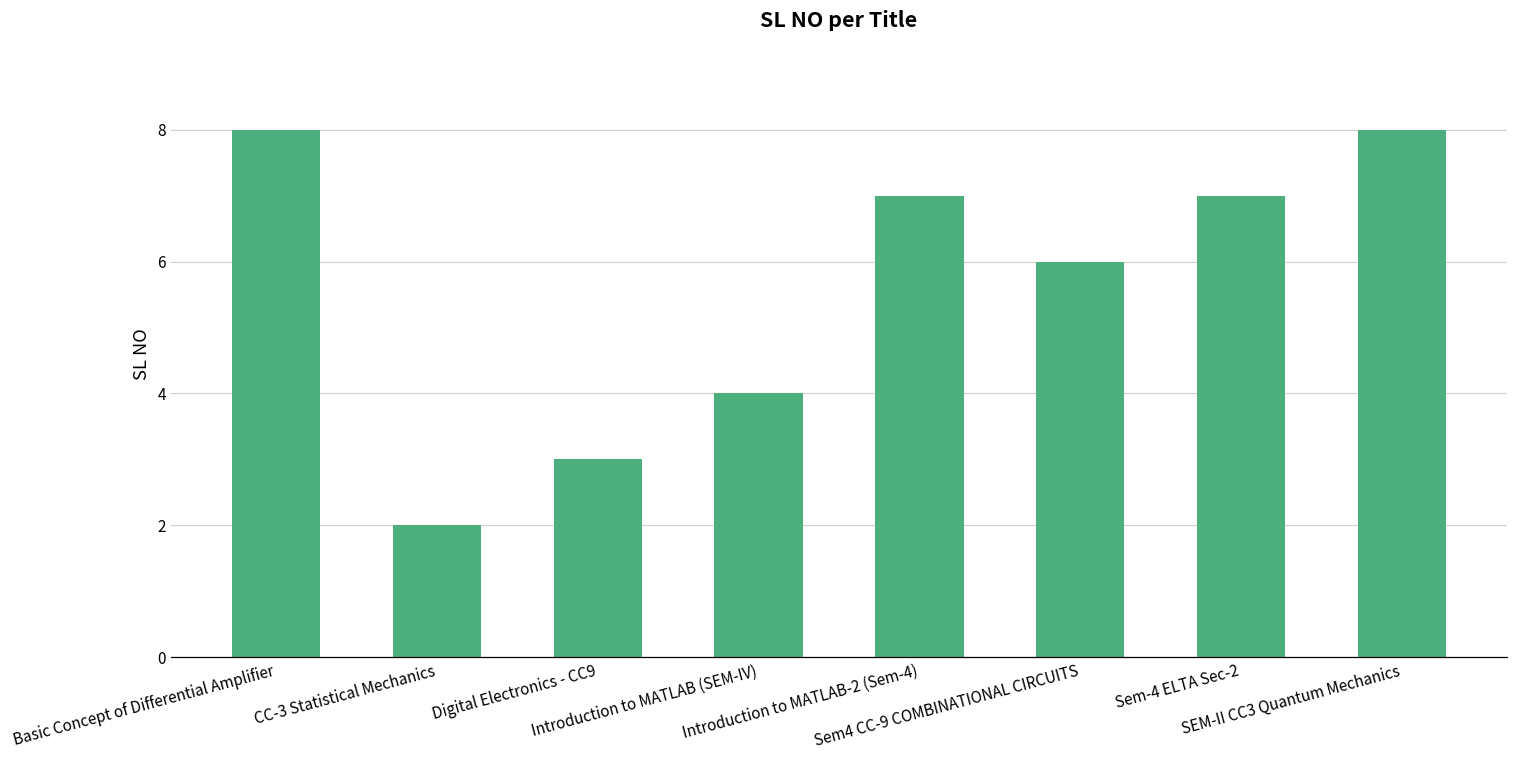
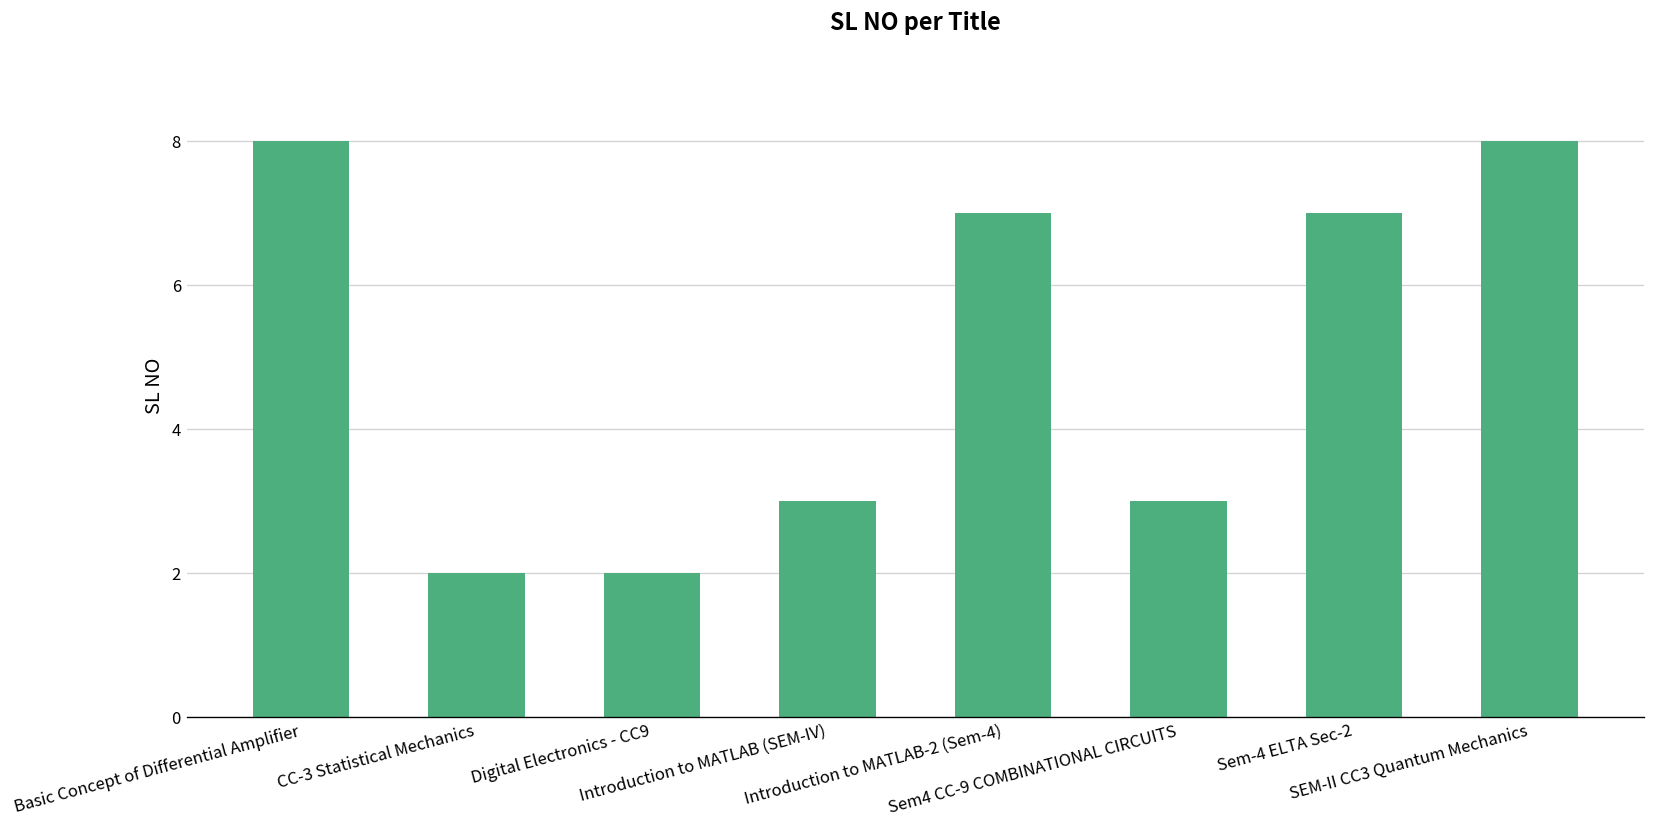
  {
    "Basic Concept of Differential Amplifier": 8,
    "CC-3 Statistical Mechanics": 2,
-   "Digital Electronics - CC9": 3,
-   "Introduction to MATLAB (SEM-IV)": 4,
+   "Digital Electronics - CC9": 2,
+   "Introduction to MATLAB (SEM-IV)": 3,
    "Introduction to MATLAB-2 (Sem-4)": 7,
-   "Sem4 CC-9 COMBINATIONAL CIRCUITS": 6,
+   "Sem4 CC-9 COMBINATIONAL CIRCUITS": 3,
    "Sem-4 ELTA Sec-2": 7,
    "SEM-II CC3 Quantum Mechanics": 8
  }
